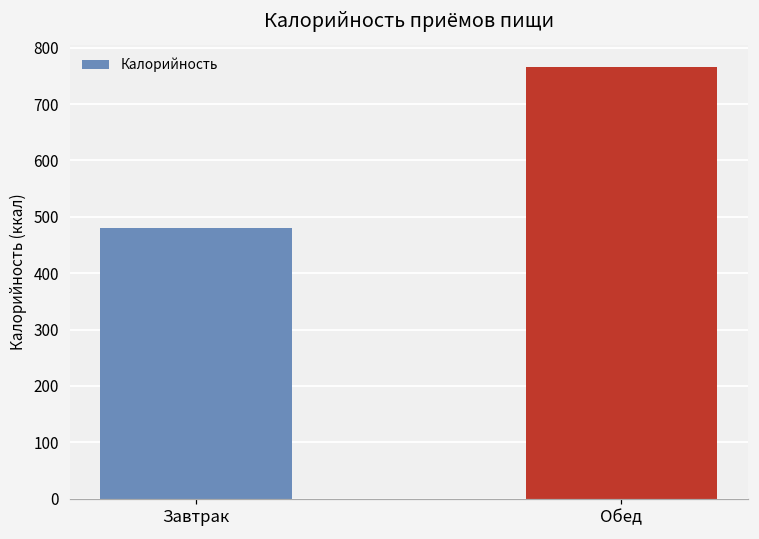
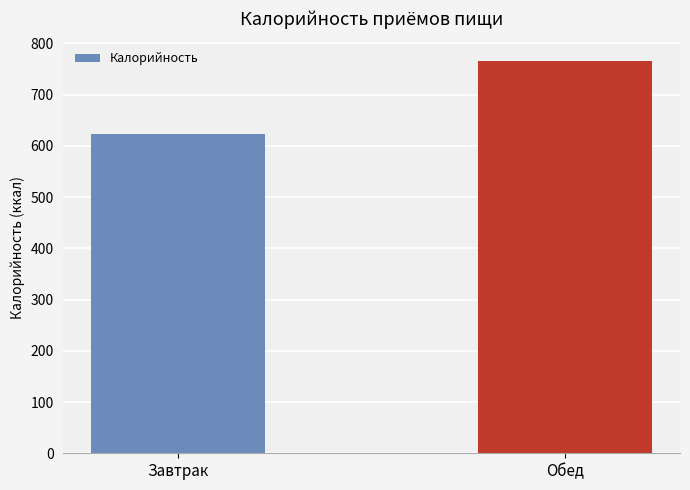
  {
-   "Завтрак": 480,
+   "Завтрак": 620,
    "Обед": 770
  }
